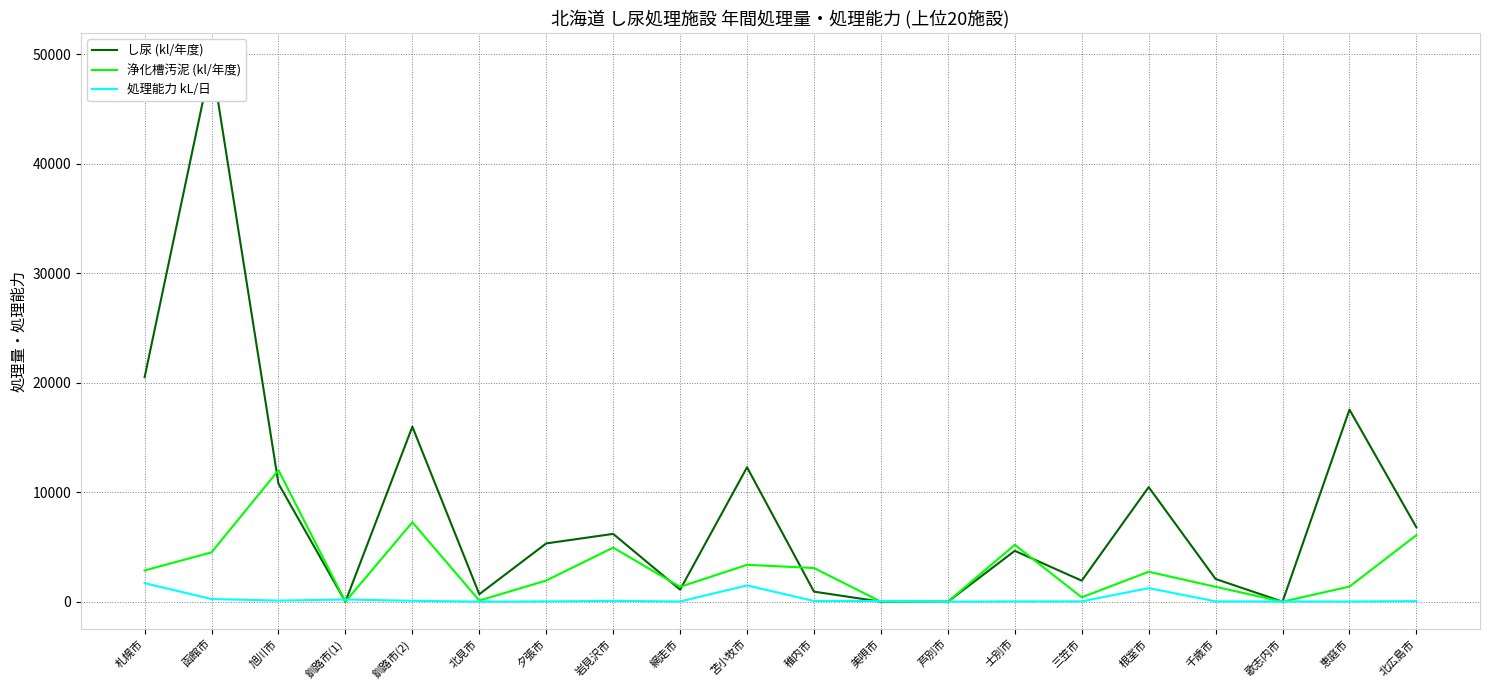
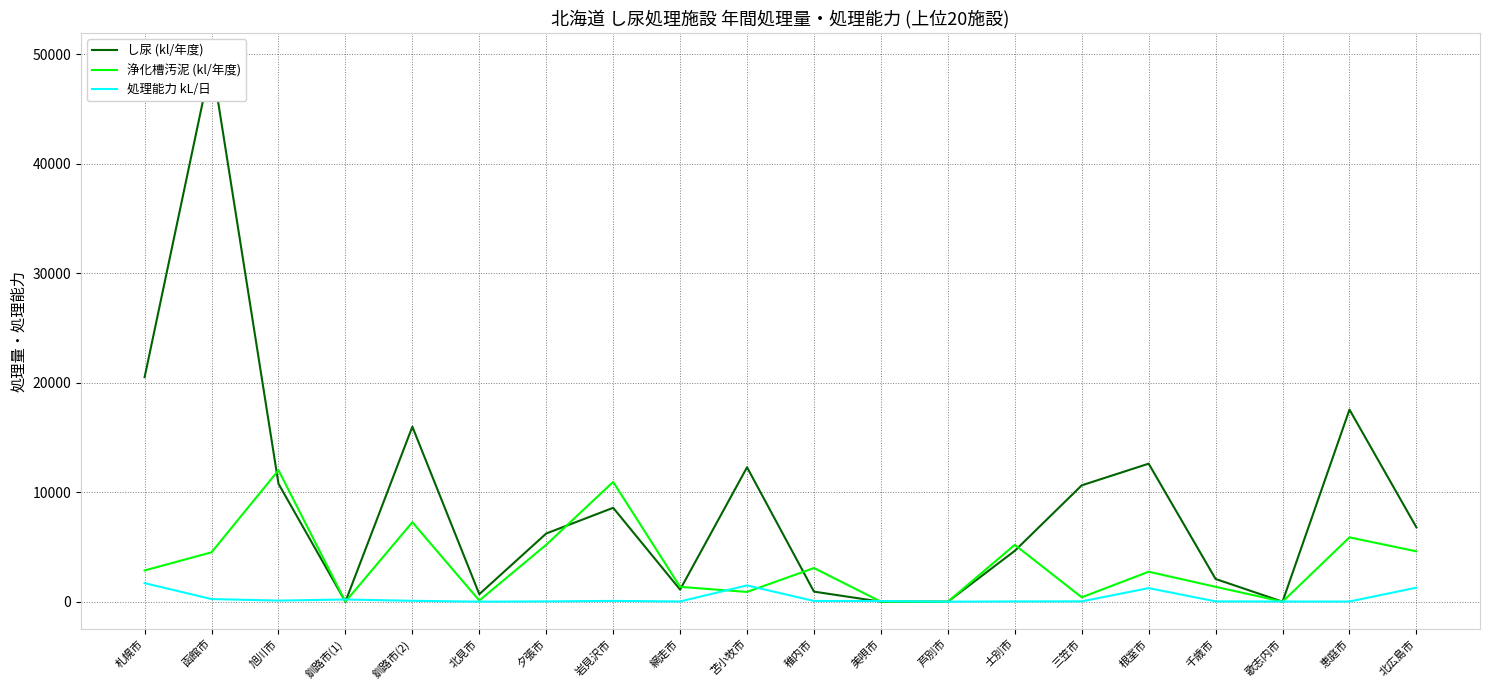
  {
    "し尿 (kl/年度)": {
      "札幌市": 20500,
      "旭川市": 10800,
      "釧路市(2)": 16000,
      "北見市": 700,
-     "夕張市": 5300,
-     "岩見沢市": 6200,
+     "夕張市": 6200,
+     "岩見沢市": 8600,
      "網走市": 1100,
      "苫小牧市": 12300,
      "稚内市": 900,
      "士別市": 4600,
-     "三笠市": 1900,
-     "根室市": 10500,
+     "三笠市": 10600,
+     "根室市": 12600,
      "千歳市": 2100,
      "恵庭市": 17500,
      "北広島市": 6800
    },
    "浄化槽汚泥 (kl/年度)": {
      "札幌市": 2900,
      "函館市": 4500,
      "旭川市": 12000,
      "釧路市(2)": 7300,
-     "夕張市": 1900,
-     "岩見沢市": 4900,
+     "夕張市": 5200,
+     "岩見沢市": 10900,
      "網走市": 1400,
-     "苫小牧市": 3400,
+     "苫小牧市": 900,
      "稚内市": 3100,
      "士別市": 5200,
      "三笠市": 400,
      "根室市": 2700,
      "千歳市": 1400,
-     "恵庭市": 1400,
-     "北広島市": 6100
+     "恵庭市": 5900,
+     "北広島市": 4600
    },
    "処理能力 kL/日": {
      "札幌市": 1700,
      "函館市": 200,
      "旭川市": 100,
      "釧路市(2)": 100,
      "夕張市": 0,
      "岩見沢市": 100,
      "網走市": 0,
      "苫小牧市": 1500,
      "稚内市": 100,
      "士別市": 0,
      "三笠市": 0,
      "根室市": 1200,
      "千歳市": 0,
      "恵庭市": 0,
-     "北広島市": 100
+     "北広島市": 1300
    }
  }
